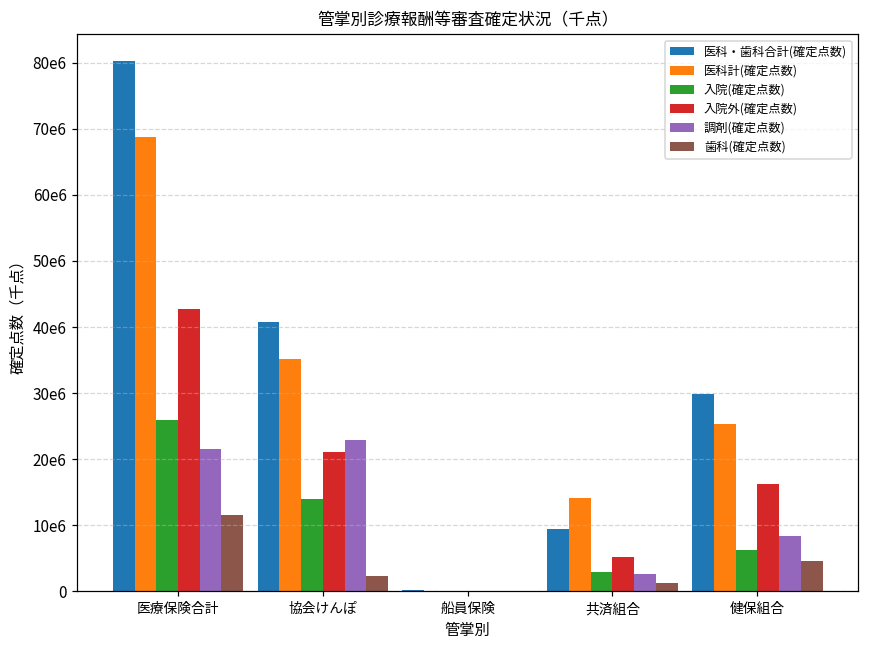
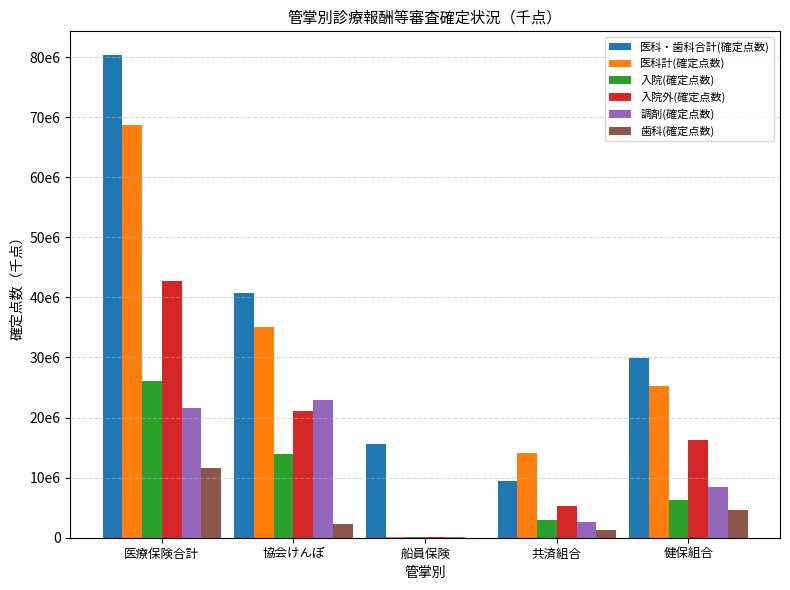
  {
    "医科・歯科合計(確定点数)": {
      "医療保険合計": 80000000,
      "協会けんぽ": 41000000,
-     "船員保険": 0,
+     "船員保険": 16000000,
      "共済組合": 9000000,
      "健保組合": 30000000
    },
    "医科計(確定点数)": {
      "医療保険合計": 69000000,
      "協会けんぽ": 35000000,
      "共済組合": 14000000,
      "健保組合": 25000000
    },
    "入院(確定点数)": {
      "医療保険合計": 26000000,
      "協会けんぽ": 14000000,
      "共済組合": 3000000,
      "健保組合": 6000000
    },
    "入院外(確定点数)": {
      "医療保険合計": 43000000,
      "協会けんぽ": 21000000,
      "共済組合": 5000000,
      "健保組合": 16000000
    },
    "調剤(確定点数)": {
      "医療保険合計": 22000000,
      "協会けんぽ": 23000000,
      "共済組合": 3000000,
      "健保組合": 8000000
    },
    "歯科(確定点数)": {
      "医療保険合計": 12000000,
      "協会けんぽ": 2000000,
      "共済組合": 1000000,
      "健保組合": 5000000
    }
  }
